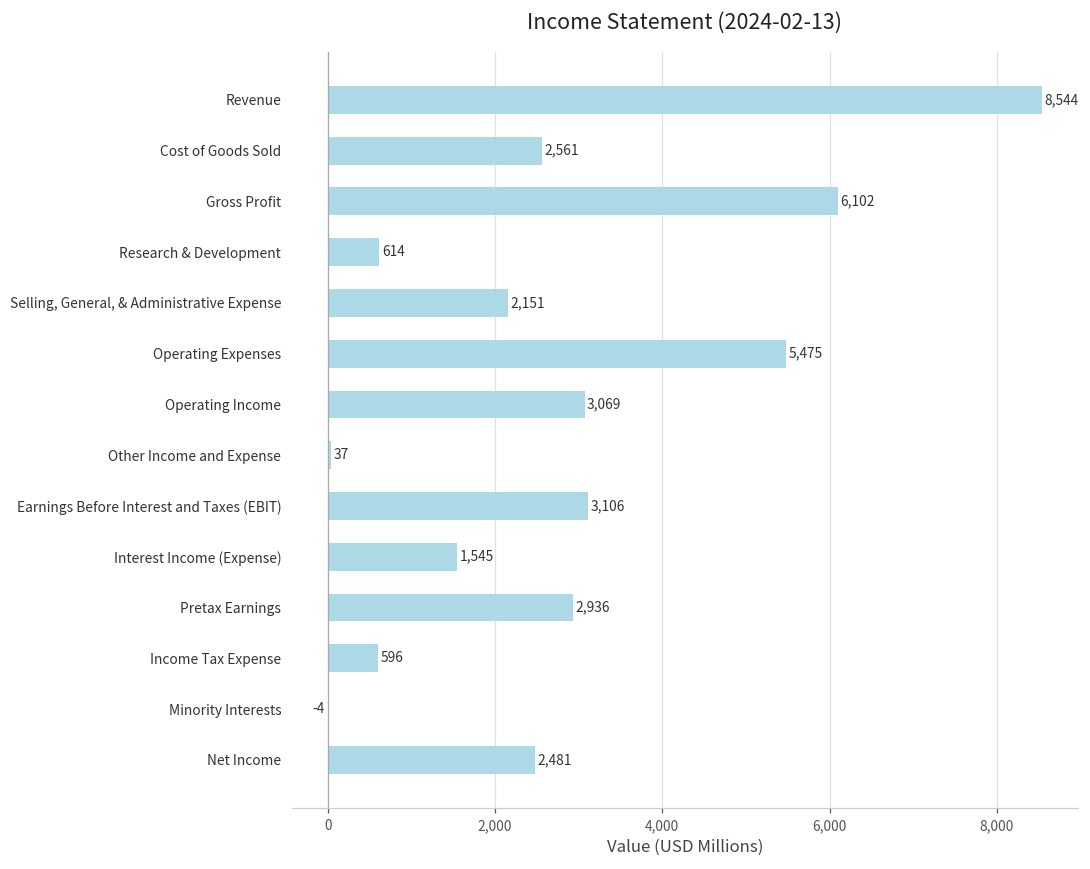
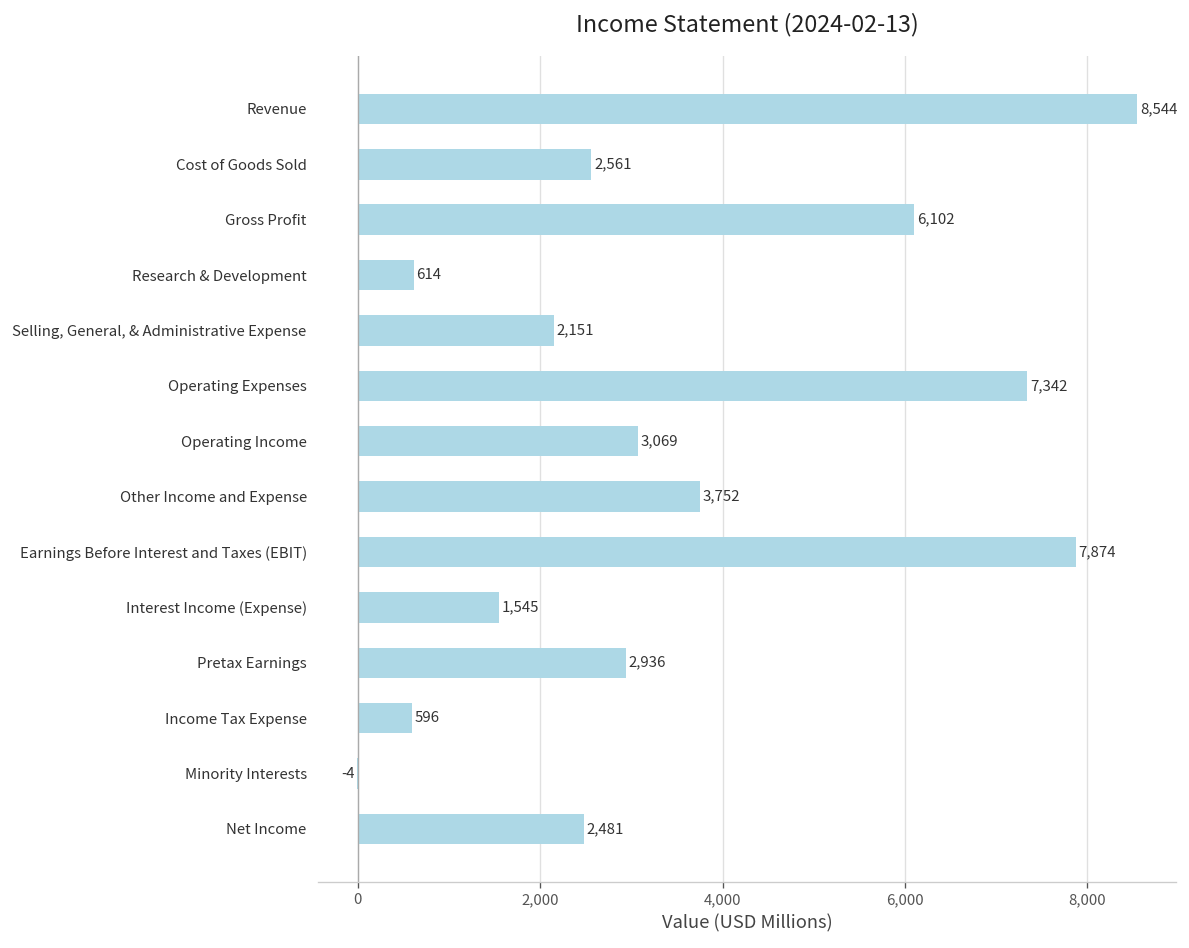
  {
    "Revenue": "8,544",
    "Cost of Goods Sold": "2,561",
    "Gross Profit": "6,102",
    "Research & Development": "614",
    "Selling, General, & Administrative Expense": "2,151",
-   "Operating Expenses": "5,475",
+   "Operating Expenses": "7,342",
    "Operating Income": "3,069",
-   "Other Income and Expense": "37",
-   "Earnings Before Interest and Taxes (EBIT)": "3,106",
+   "Other Income and Expense": "3,752",
+   "Earnings Before Interest and Taxes (EBIT)": "7,874",
    "Interest Income (Expense)": "1,545",
    "Pretax Earnings": "2,936",
    "Income Tax Expense": "596",
    "Minority Interests": "-4",
    "Net Income": "2,481"
  }
